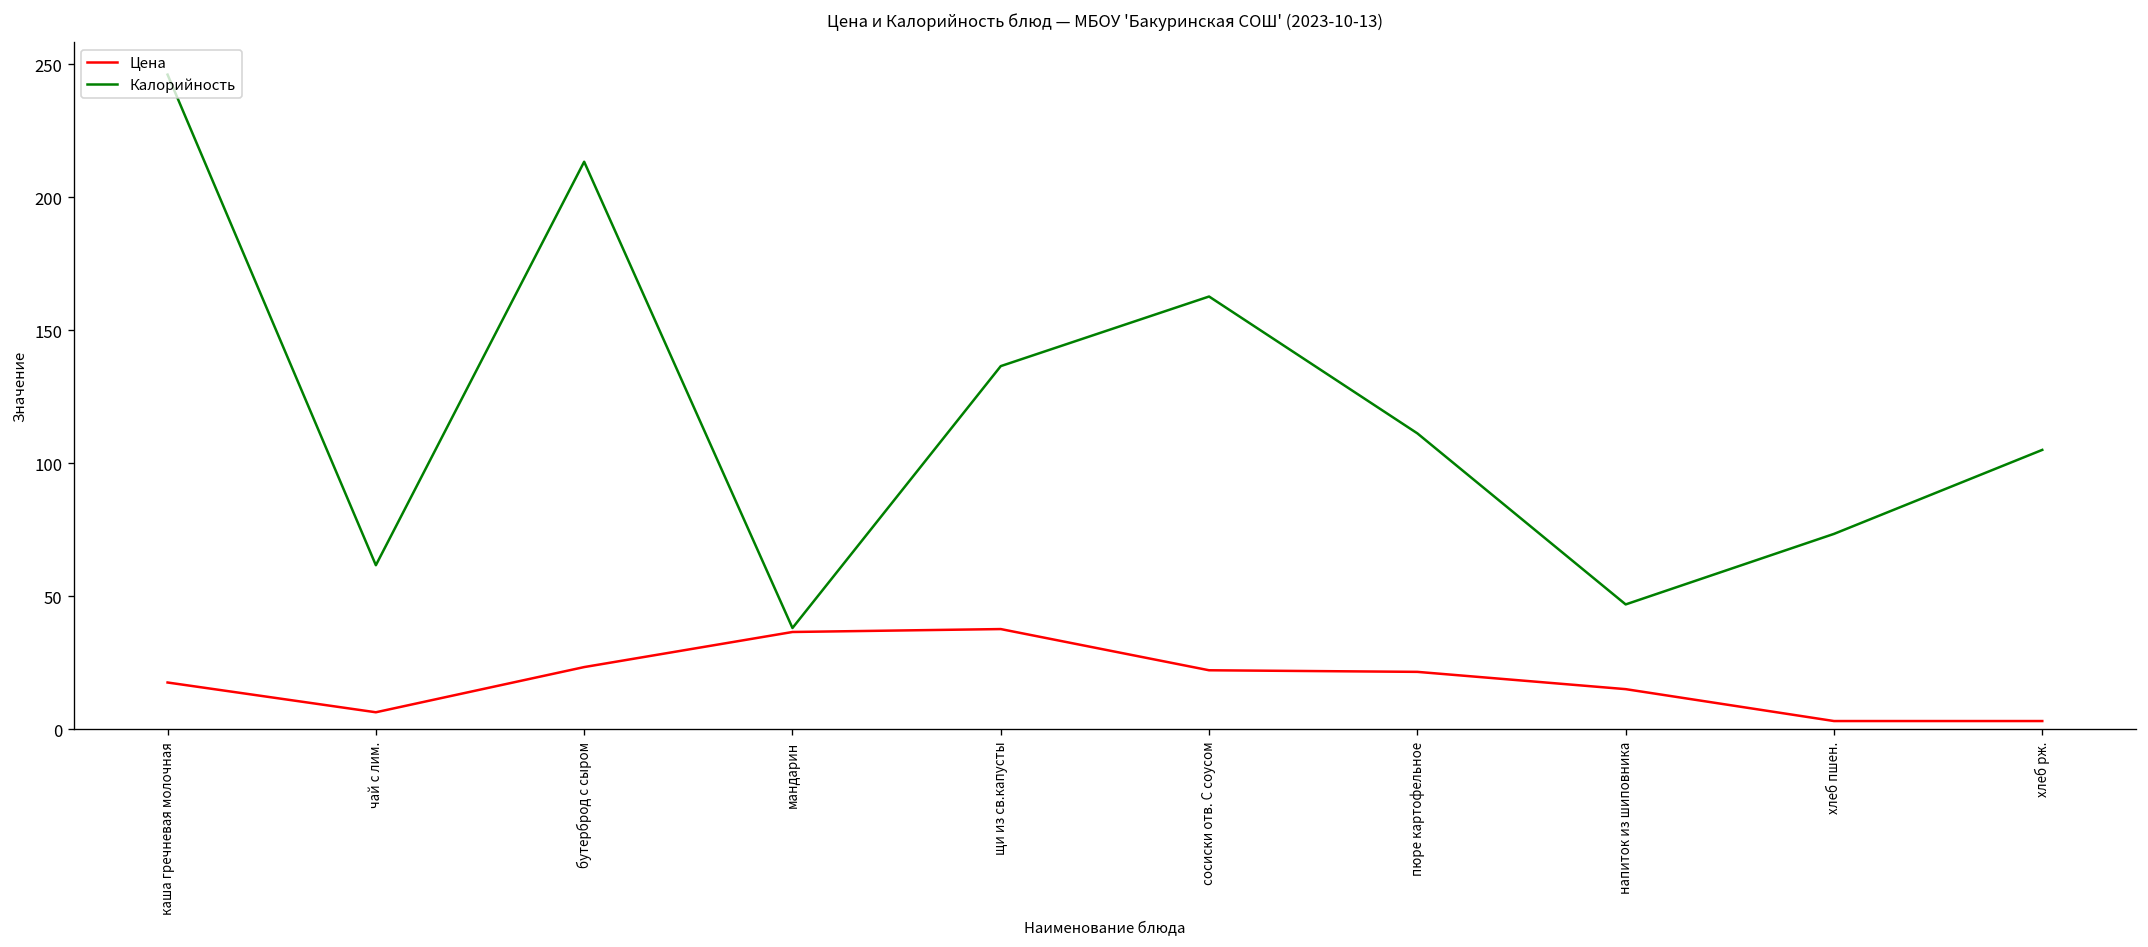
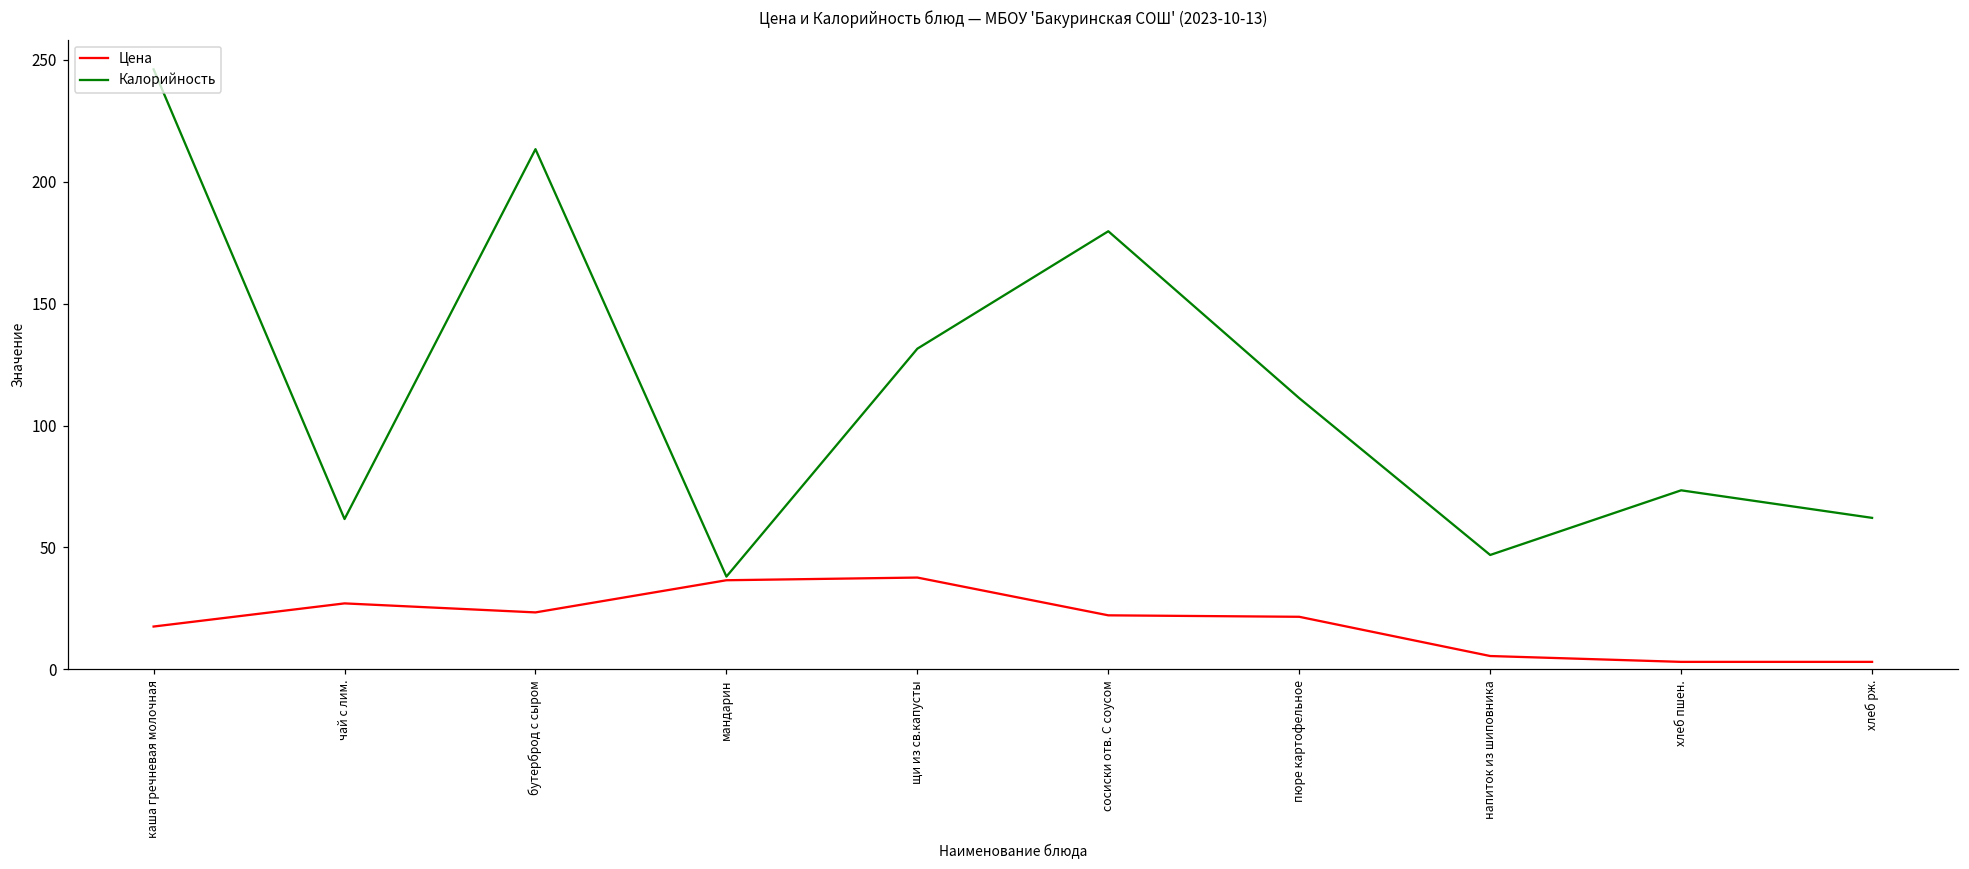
  {
    "Цена": {
      "каша гречневая молочная": 18,
-     "чай с лим.": 6,
+     "чай с лим.": 27,
      "бутерброд с сыром": 23,
      "мандарин": 37,
      "щи из св.капусты": 38,
      "сосиски отв. С соусом": 22,
      "пюре картофельное": 22,
-     "напиток из шиповника": 15,
+     "напиток из шиповника": 5,
      "хлеб пшен.": 3,
      "хлеб рж.": 3
    },
    "Калорийность": {
      "чай с лим.": 62,
      "бутерброд с сыром": 213,
      "мандарин": 38,
-     "щи из св.капусты": 137,
-     "сосиски отв. С соусом": 163,
+     "щи из св.капусты": 132,
+     "сосиски отв. С соусом": 180,
      "пюре картофельное": 111,
      "напиток из шиповника": 47,
      "хлеб пшен.": 73,
-     "хлеб рж.": 105
+     "хлеб рж.": 62
    }
  }
